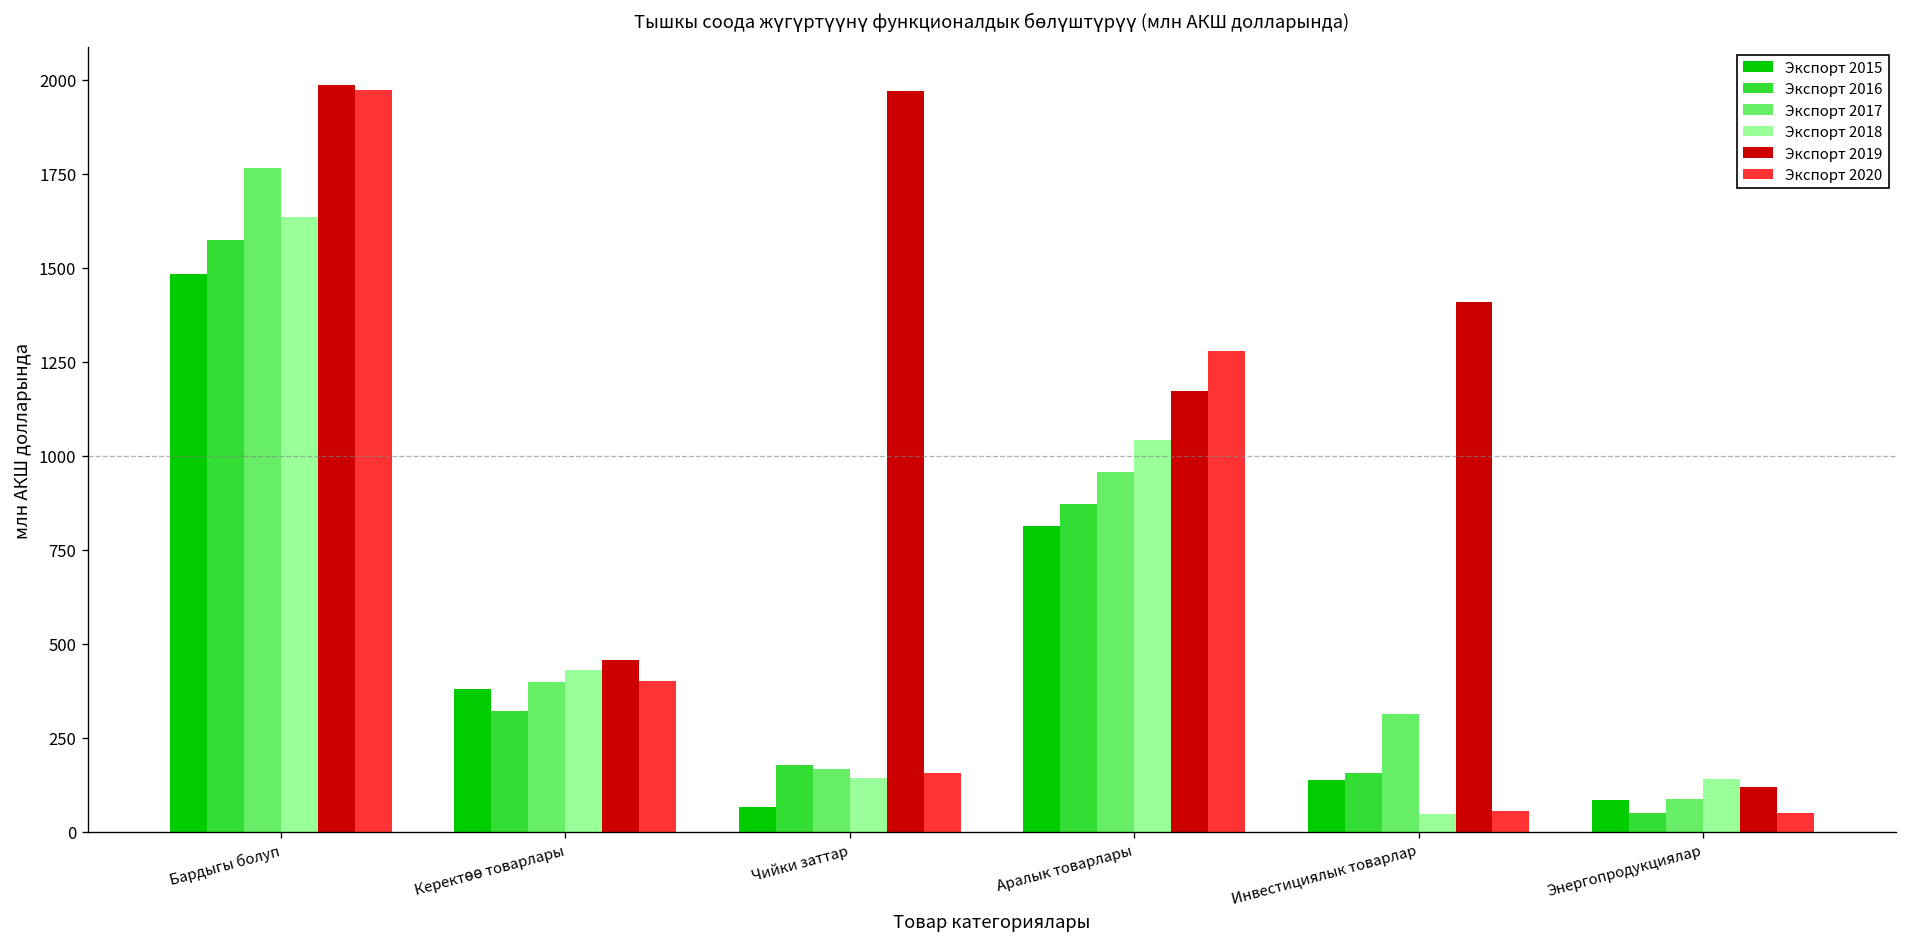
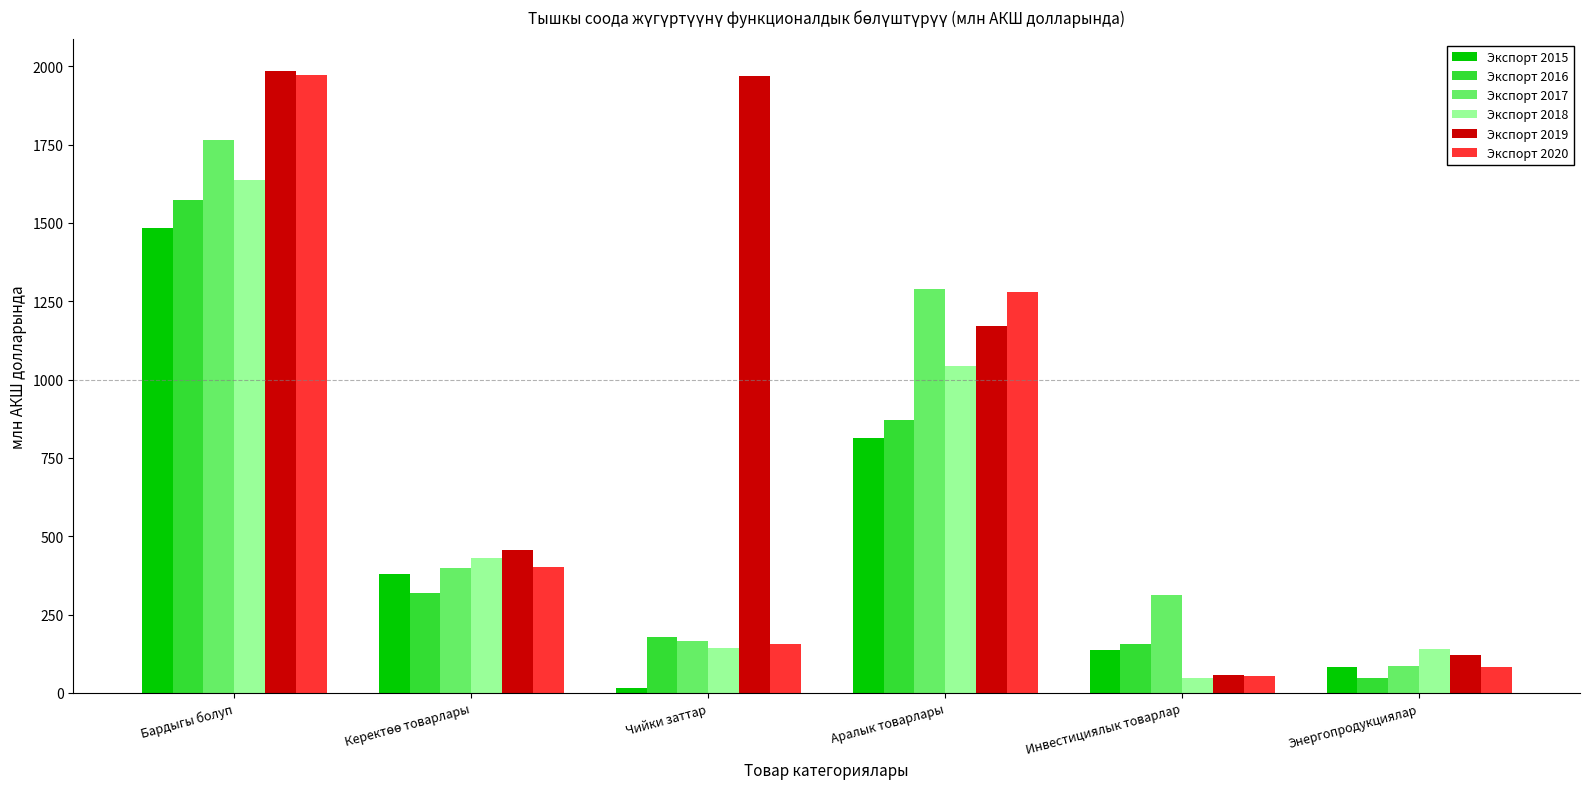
  {
    "Экспорт 2015": {
      "Бардыгы болуп": 1480,
      "Керектөө товарлары": 380,
-     "Чийки заттар": 70,
+     "Чийки заттар": 20,
      "Аралык товарлары": 810,
      "Инвестициялык товарлар": 140,
      "Энергопродукциялар": 80
    },
    "Экспорт 2016": {
      "Бардыгы болуп": 1570,
      "Керектөө товарлары": 320,
      "Чийки заттар": 180,
      "Аралык товарлары": 870,
      "Инвестициялык товарлар": 160,
      "Энергопродукциялар": 50
    },
    "Экспорт 2017": {
      "Бардыгы болуп": 1760,
      "Керектөө товарлары": 400,
      "Чийки заттар": 170,
-     "Аралык товарлары": 960,
+     "Аралык товарлары": 1290,
      "Инвестициялык товарлар": 310,
      "Энергопродукциялар": 90
    },
    "Экспорт 2018": {
      "Бардыгы болуп": 1640,
      "Керектөө товарлары": 430,
      "Чийки заттар": 140,
      "Аралык товарлары": 1040,
      "Инвестициялык товарлар": 50,
      "Энергопродукциялар": 140
    },
    "Экспорт 2019": {
      "Бардыгы болуп": 1990,
      "Керектөө товарлары": 460,
      "Чийки заттар": 1970,
      "Аралык товарлары": 1170,
-     "Инвестициялык товарлар": 1410,
+     "Инвестициялык товарлар": 60,
      "Энергопродукциялар": 120
    },
    "Экспорт 2020": {
      "Бардыгы болуп": 1970,
      "Керектөө товарлары": 400,
      "Чийки заттар": 160,
      "Аралык товарлары": 1280,
      "Инвестициялык товарлар": 50,
-     "Энергопродукциялар": 50
+     "Энергопродукциялар": 80
    }
  }
